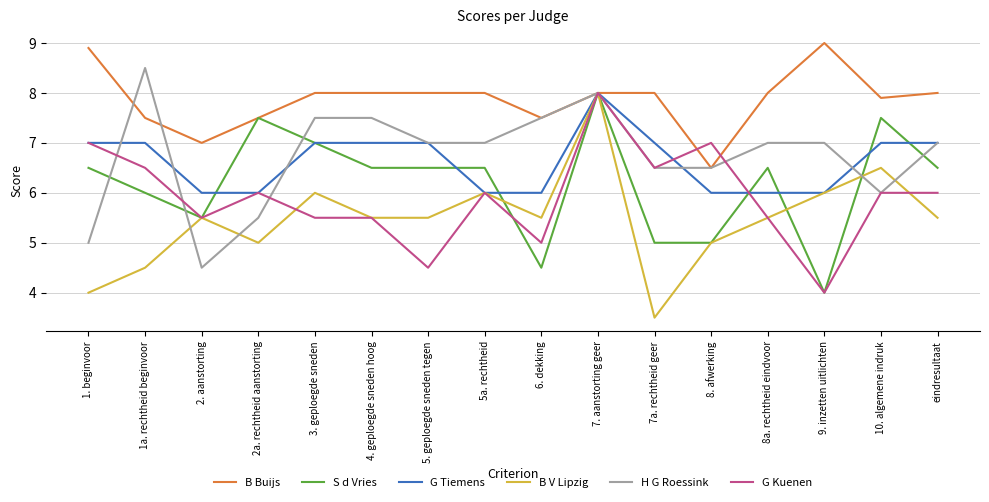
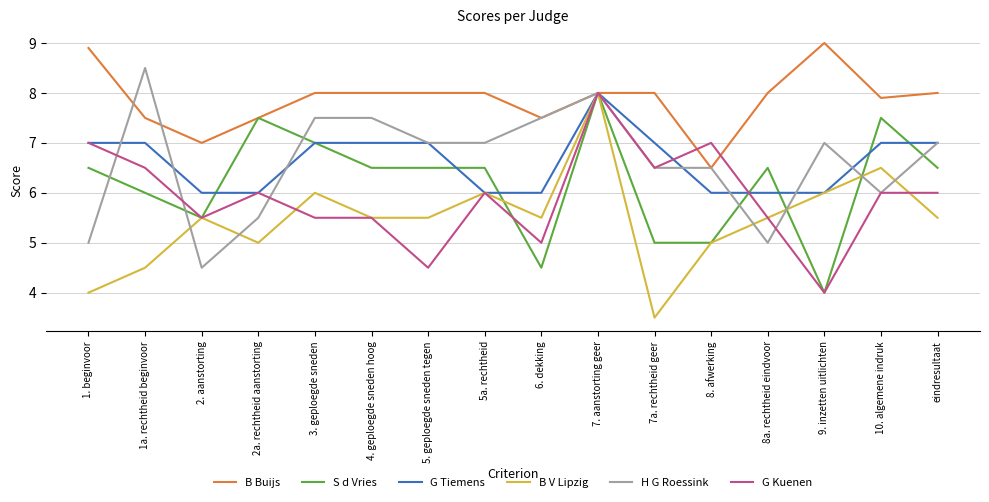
  {
    "B Buijs": {
      "1. beginvoor": 8.9,
      "1a. rechtheid beginvoor": 7.5,
      "2. aanstorting": 7,
      "3. geploegde sneden": 8,
      "4. geploegde sneden hoog": 8,
      "5. geploegde sneden tegen": 8,
      "5a. rechtheid": 8,
      "7a. rechtheid geer": 8,
      "8a. rechtheid eindvoor": 8,
      "9. inzetten uitlichten": 9,
      "10. algemene indruk": 7.9,
      "eindresultaat": 8
    },
    "S d Vries": {
      "1. beginvoor": 6.5,
      "1a. rechtheid beginvoor": 6,
      "4. geploegde sneden hoog": 6.5,
      "5. geploegde sneden tegen": 6.5,
      "5a. rechtheid": 6.5,
      "6. dekking": 4.5,
      "7a. rechtheid geer": 5,
      "8a. rechtheid eindvoor": 6.5,
      "10. algemene indruk": 7.5,
      "eindresultaat": 6.5
    },
    "G Tiemens": {
      "1a. rechtheid beginvoor": 7,
      "2. aanstorting": 6,
      "4. geploegde sneden hoog": 7,
      "6. dekking": 6,
      "7a. rechtheid geer": 7,
      "8. afwerking": 6,
      "8a. rechtheid eindvoor": 6,
      "10. algemene indruk": 7
    },
    "B V Lipzig": {
      "1. beginvoor": 4,
      "1a. rechtheid beginvoor": 4.5,
      "2a. rechtheid aanstorting": 5,
      "3. geploegde sneden": 6,
      "5. geploegde sneden tegen": 5.5,
      "6. dekking": 5.5,
      "7a. rechtheid geer": 3.5,
      "10. algemene indruk": 6.5,
      "eindresultaat": 5.5
    },
    "H G Roessink": {
      "1. beginvoor": 5,
      "1a. rechtheid beginvoor": 8.5,
      "2. aanstorting": 4.5,
      "2a. rechtheid aanstorting": 5.5,
      "3. geploegde sneden": 7.5,
      "4. geploegde sneden hoog": 7.5,
      "5a. rechtheid": 7,
-     "8a. rechtheid eindvoor": 7,
+     "8a. rechtheid eindvoor": 5,
      "9. inzetten uitlichten": 7
    },
    "G Kuenen": {
      "1a. rechtheid beginvoor": 6.5,
      "3. geploegde sneden": 5.5,
      "5. geploegde sneden tegen": 4.5,
      "6. dekking": 5,
      "8. afwerking": 7,
      "eindresultaat": 6
    }
  }
